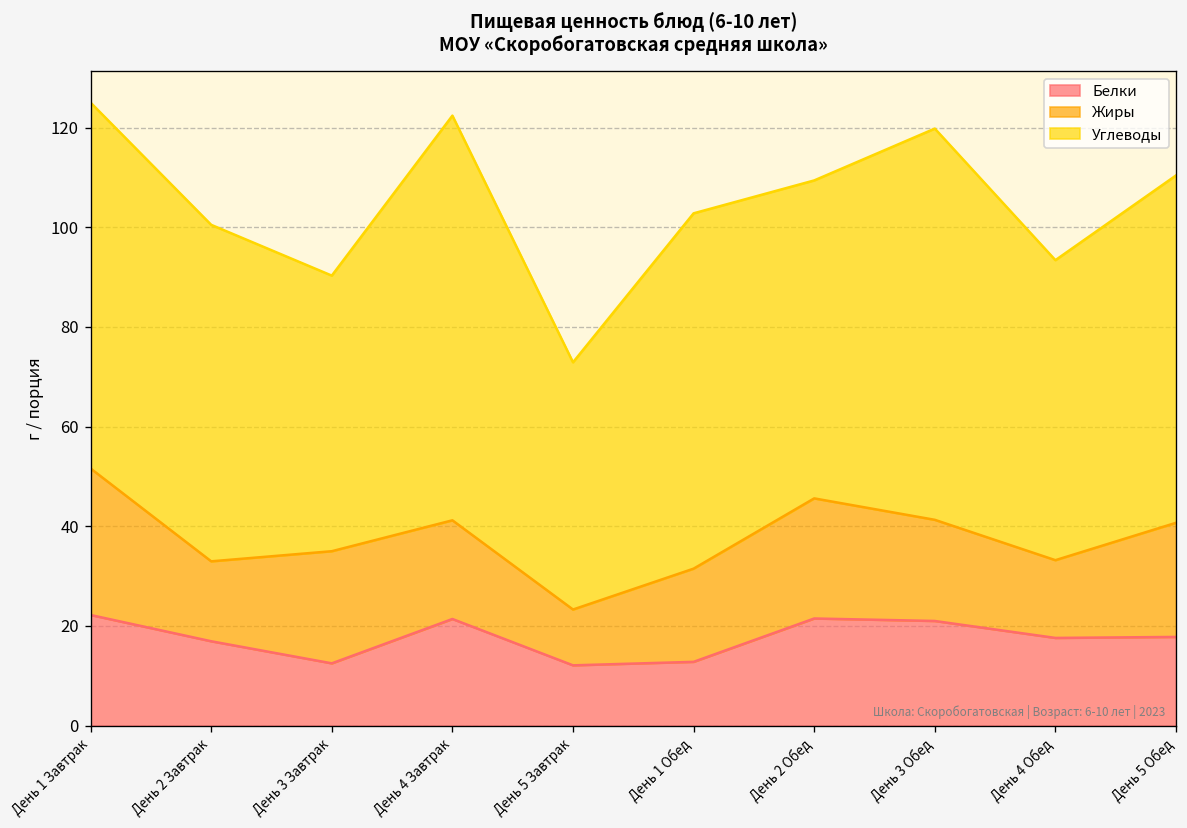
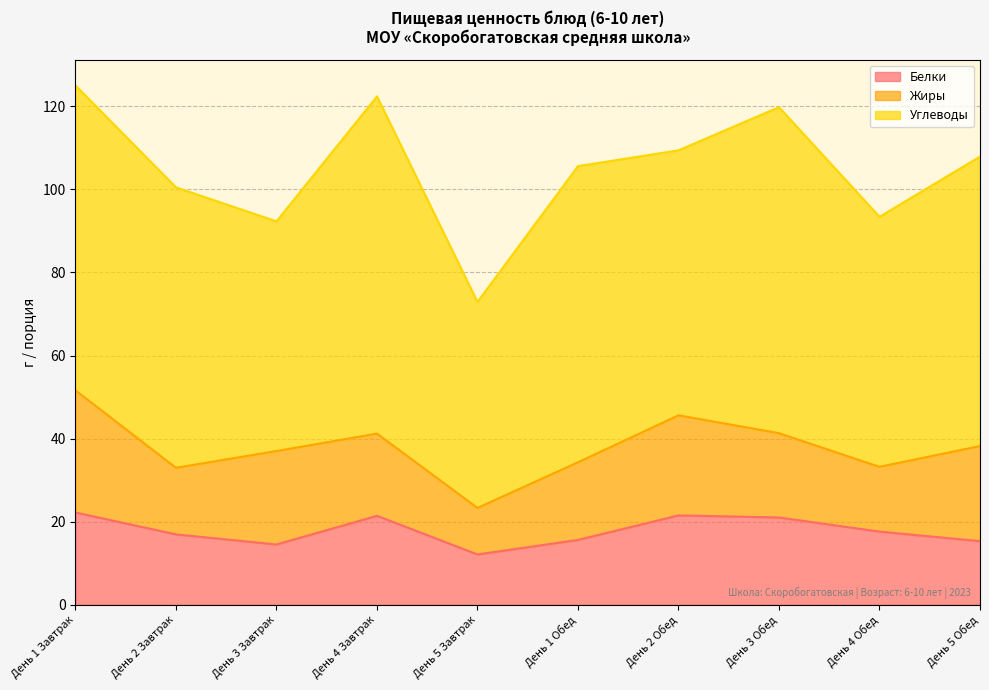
  {
    "Белки": {
      "День 1 Завтрак": 22,
      "День 2 Завтрак": 17,
-     "День 3 Завтрак": 13,
+     "День 3 Завтрак": 15,
      "День 4 Завтрак": 21,
      "День 5 Завтрак": 12,
-     "День 1 Обед": 13,
+     "День 1 Обед": 16,
      "День 2 Обед": 22,
      "День 3 Обед": 21,
      "День 4 Обед": 18,
-     "День 5 Обед": 18
+     "День 5 Обед": 15
    }
  }
